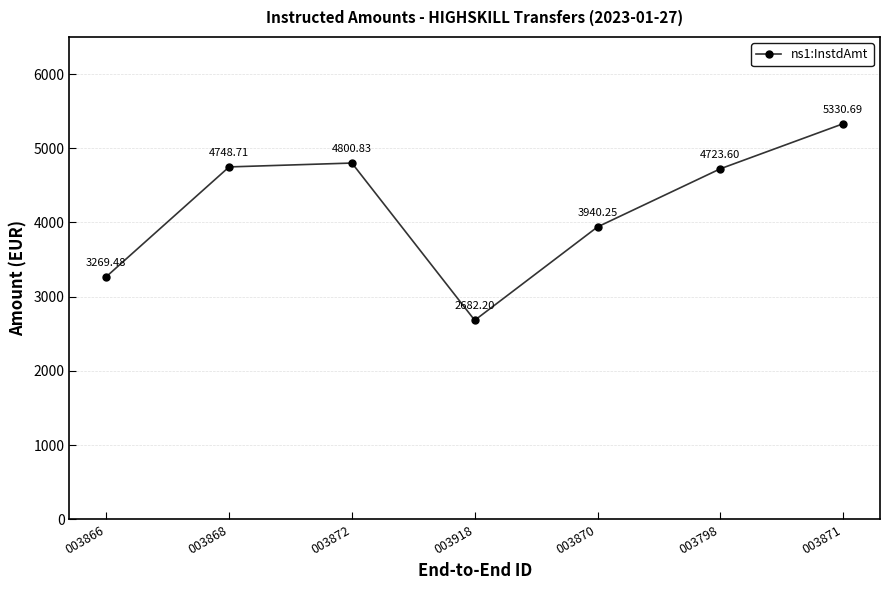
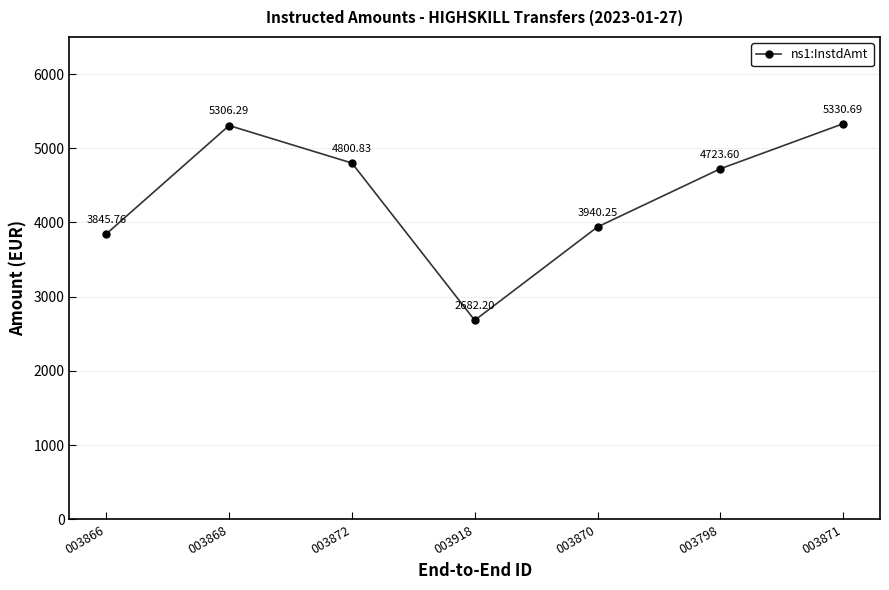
  {
-   "003866": 3269.48,
-   "003868": 4748.71,
+   "003866": 3845.76,
+   "003868": 5306.29,
    "003872": 4800.83,
    "003918": 2682.20,
    "003870": 3940.25,
    "003798": 4723.60,
    "003871": 5330.69
  }
